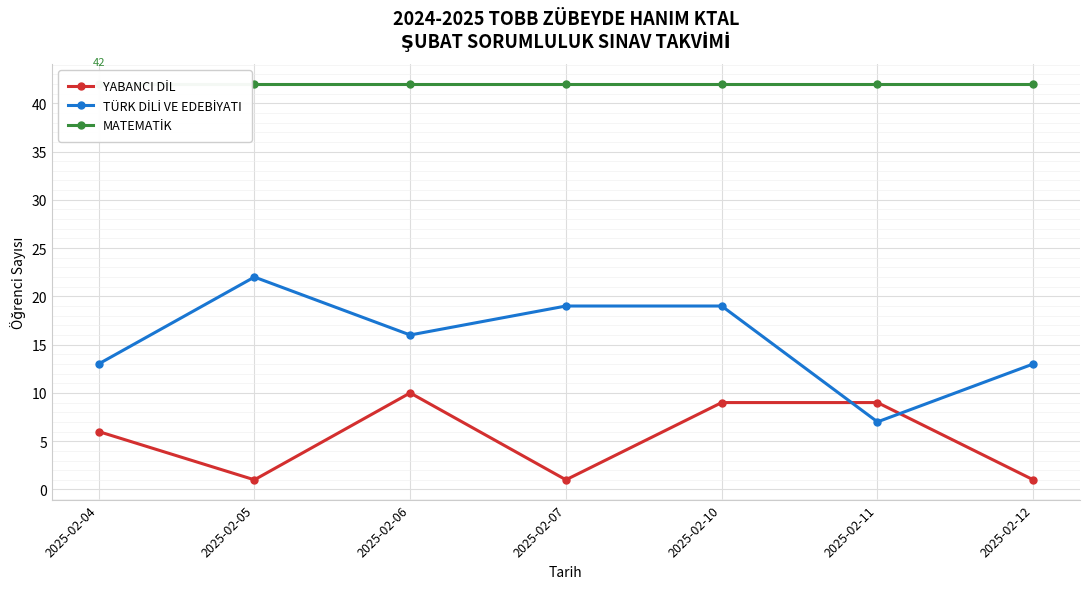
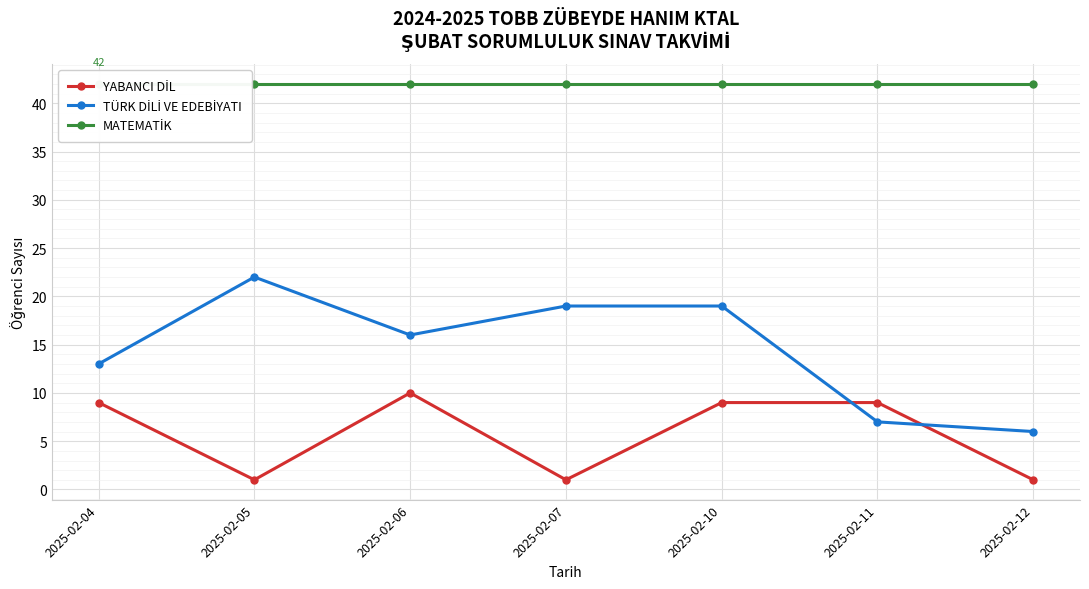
  {
    "YABANCI DİL": {
-     "2025-02-04": 6,
+     "2025-02-04": 9,
      "2025-02-05": 1,
      "2025-02-06": 10,
      "2025-02-07": 1,
      "2025-02-10": 9,
      "2025-02-11": 9,
      "2025-02-12": 1
    },
    "TÜRK DİLİ VE EDEBİYATI": {
      "2025-02-04": 13,
      "2025-02-05": 22,
      "2025-02-06": 16,
      "2025-02-07": 19,
      "2025-02-10": 19,
      "2025-02-11": 7,
-     "2025-02-12": 13
+     "2025-02-12": 6
    },
    "MATEMATİK": {
      "2025-02-05": 42,
      "2025-02-06": 42,
      "2025-02-07": 42,
      "2025-02-10": 42,
      "2025-02-11": 42,
      "2025-02-12": 42
    }
  }
